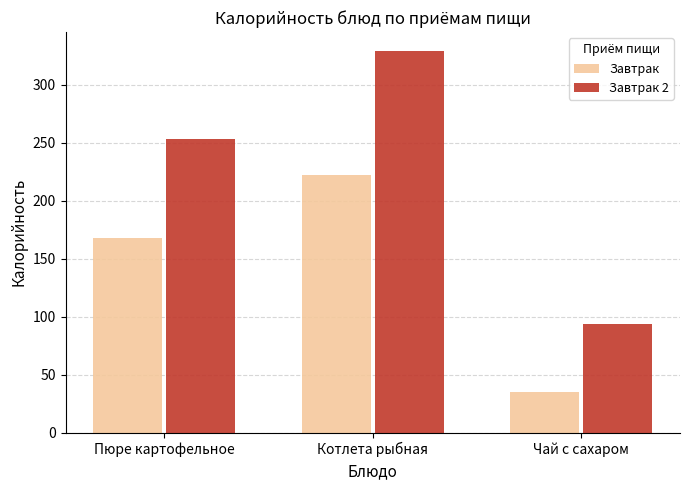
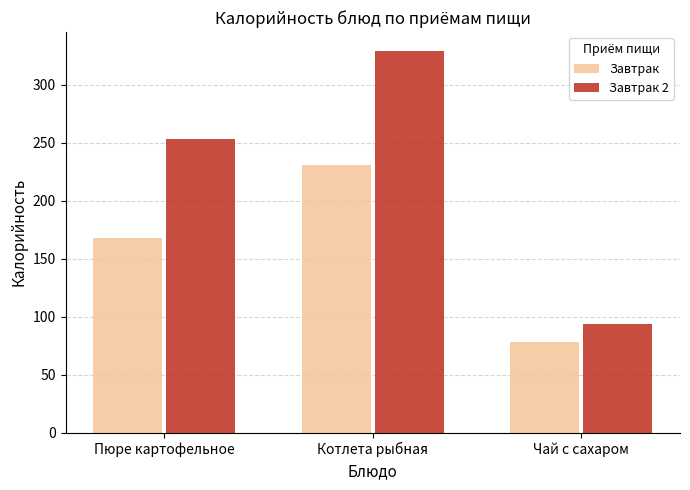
  {
    "Завтрак": {
      "Пюре картофельное": 168,
-     "Котлета рыбная": 222,
-     "Чай с сахаром": 35
+     "Котлета рыбная": 231,
+     "Чай с сахаром": 78
    },
    "Завтрак 2": {
      "Пюре картофельное": 253,
      "Котлета рыбная": 329,
      "Чай с сахаром": 94
    }
  }
